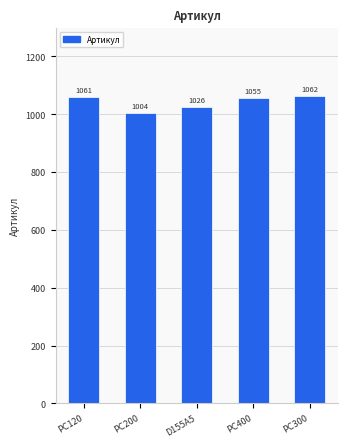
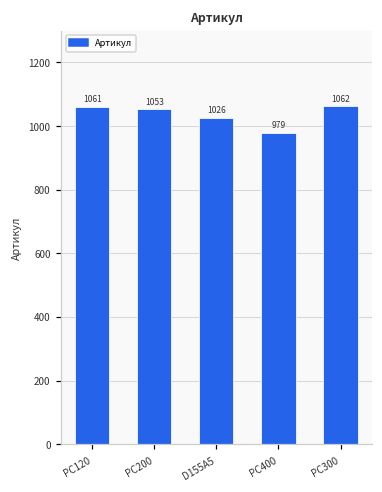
  {
    "PC120": 1061,
-   "PC200": 1004,
+   "PC200": 1053,
    "D155A5": 1026,
-   "PC400": 1055,
+   "PC400": 979,
    "PC300": 1062
  }
